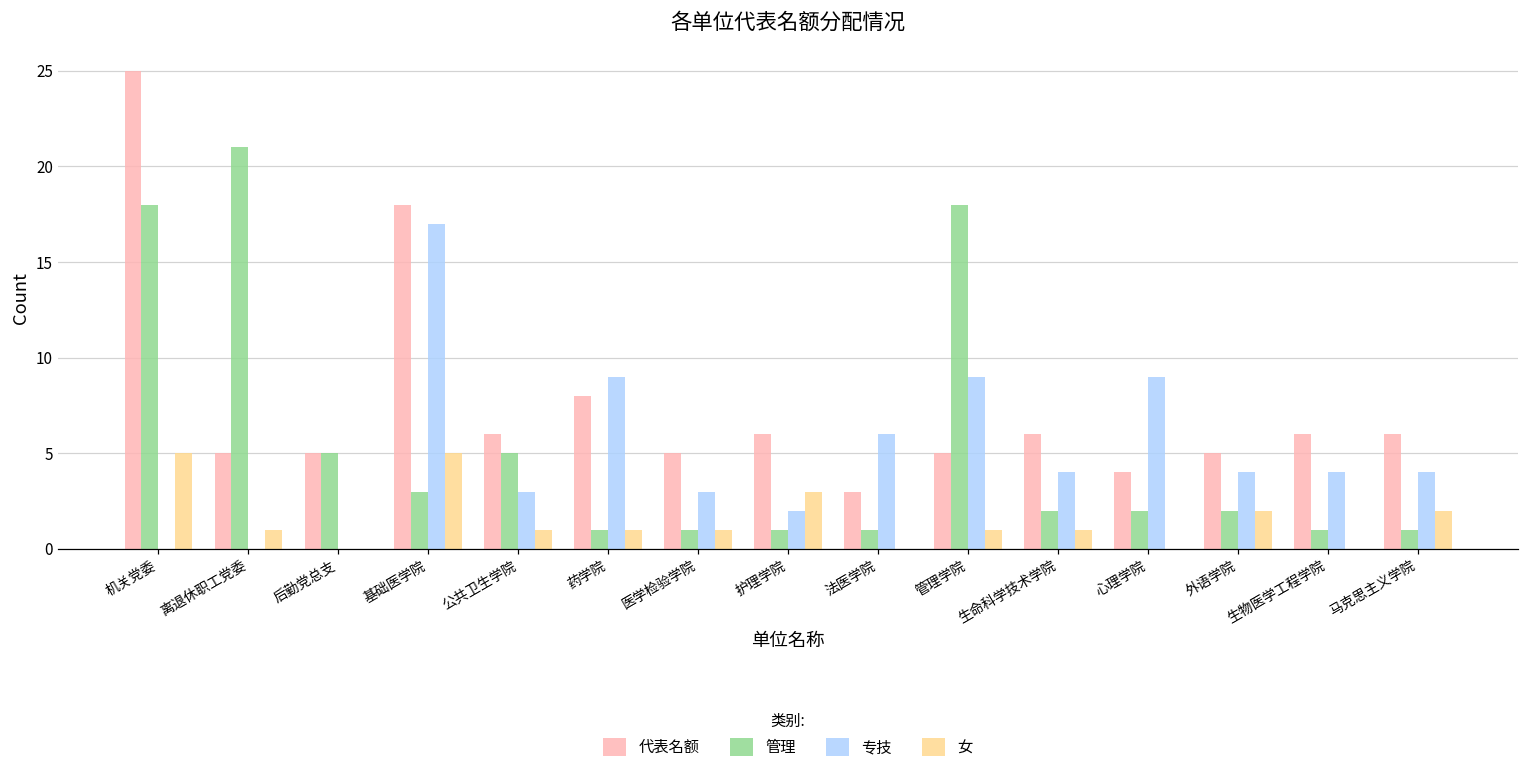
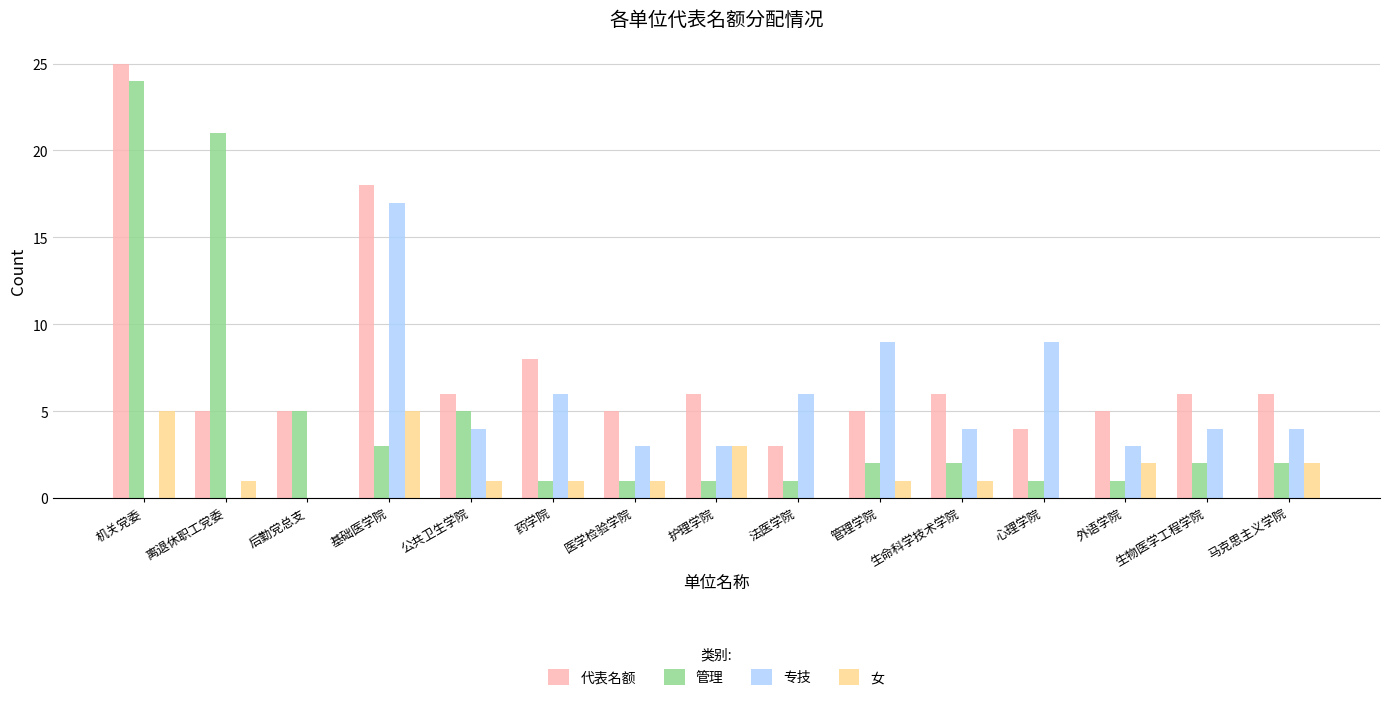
  {
    "管理": {
-     "机关党委": 18,
+     "机关党委": 24,
      "离退休职工党委": 21,
      "后勤党总支": 5,
      "基础医学院": 3,
      "公共卫生学院": 5,
      "药学院": 1,
      "医学检验学院": 1,
      "护理学院": 1,
      "法医学院": 1,
-     "管理学院": 18,
+     "管理学院": 2,
      "生命科学技术学院": 2,
-     "心理学院": 2,
-     "外语学院": 2,
-     "生物医学工程学院": 1,
-     "马克思主义学院": 1
+     "心理学院": 1,
+     "外语学院": 1,
+     "生物医学工程学院": 2,
+     "马克思主义学院": 2
    },
    "专技": {
      "机关党委": 0,
      "离退休职工党委": 0,
      "后勤党总支": 0,
      "基础医学院": 17,
-     "公共卫生学院": 3,
-     "药学院": 9,
+     "公共卫生学院": 4,
+     "药学院": 6,
      "医学检验学院": 3,
-     "护理学院": 2,
+     "护理学院": 3,
      "法医学院": 6,
      "管理学院": 9,
      "生命科学技术学院": 4,
      "心理学院": 9,
-     "外语学院": 4,
+     "外语学院": 3,
      "生物医学工程学院": 4,
      "马克思主义学院": 4
    }
  }
